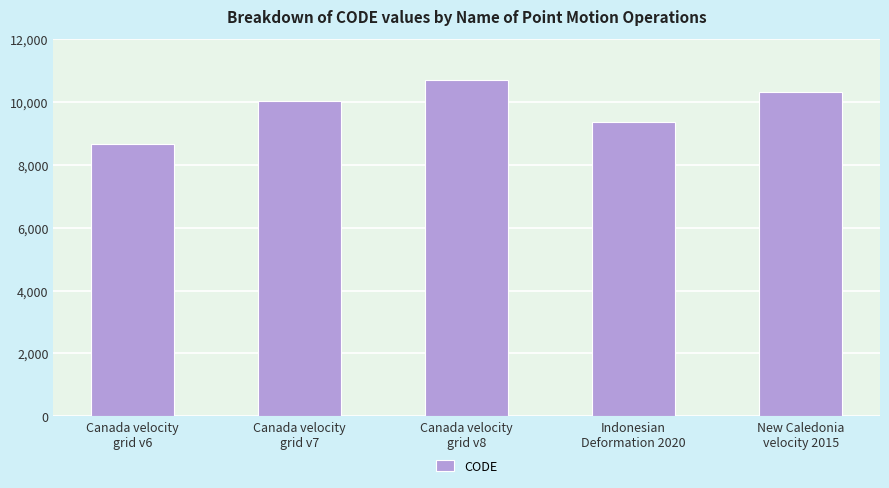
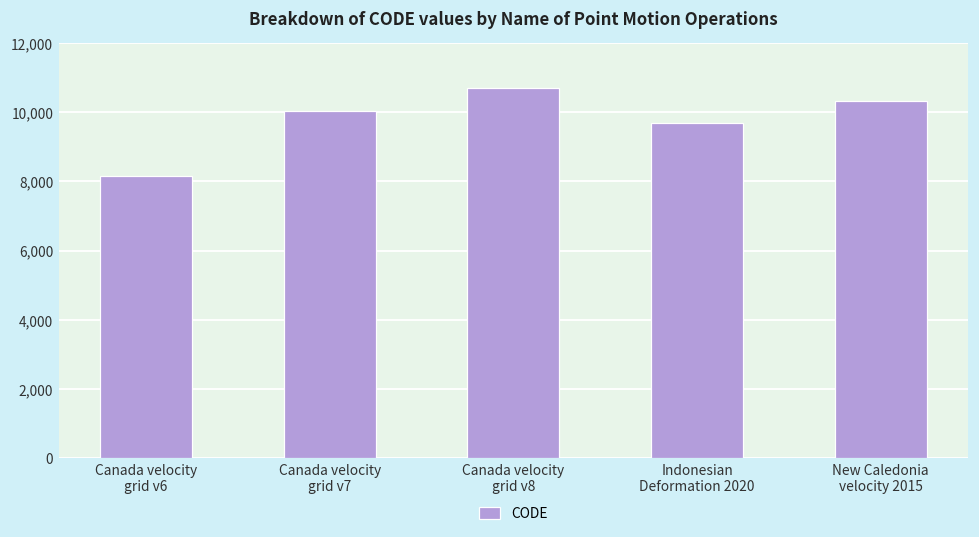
  {
-   "Canada velocity grid v6": "8,700",
+   "Canada velocity grid v6": "8,200",
    "Canada velocity grid v7": "10,000",
    "Canada velocity grid v8": "10,700",
-   "Indonesian Deformation 2020": "9,400",
+   "Indonesian Deformation 2020": "9,700",
    "New Caledonia velocity 2015": "10,300"
  }
